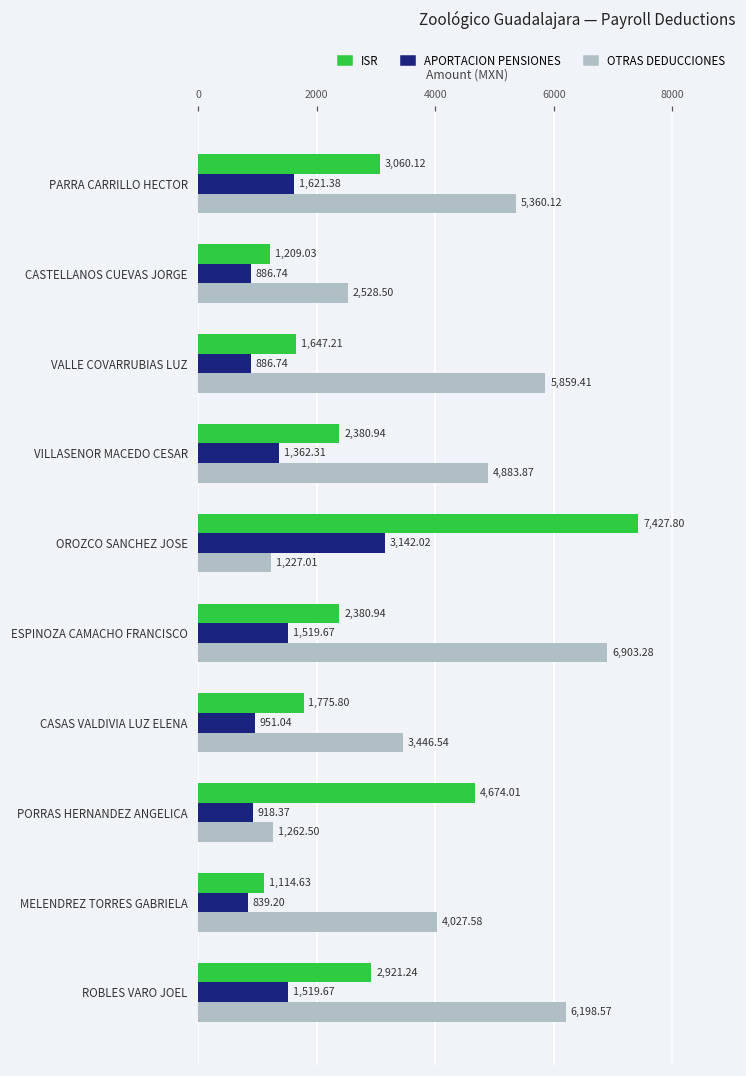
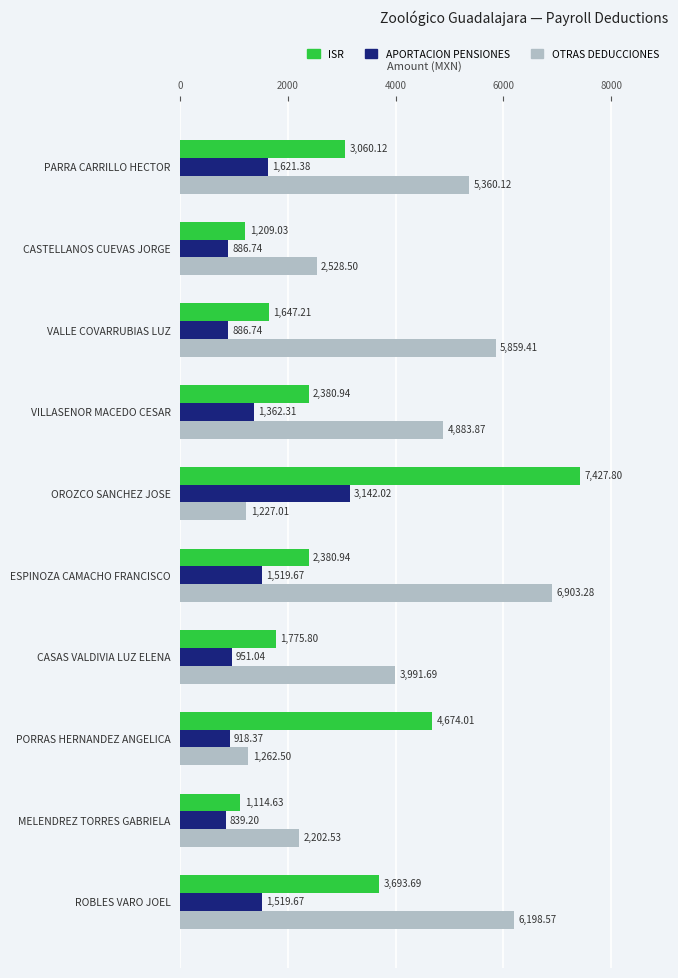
  {
    "ISR": {
      "PARRA CARRILLO HECTOR": "3,060.12",
      "CASTELLANOS CUEVAS JORGE": "1,209.03",
      "VALLE COVARRUBIAS LUZ": "1,647.21",
      "VILLASENOR MACEDO CESAR": "2,380.94",
      "OROZCO SANCHEZ JOSE": "7,427.80",
      "ESPINOZA CAMACHO FRANCISCO": "2,380.94",
      "CASAS VALDIVIA LUZ ELENA": "1,775.80",
      "PORRAS HERNANDEZ ANGELICA": "4,674.01",
      "MELENDREZ TORRES GABRIELA": "1,114.63",
-     "ROBLES VARO JOEL": "2,921.24"
+     "ROBLES VARO JOEL": "3,693.69"
    },
    "APORTACION PENSIONES": {
      "PARRA CARRILLO HECTOR": "1,621.38",
      "CASTELLANOS CUEVAS JORGE": "886.74",
      "VALLE COVARRUBIAS LUZ": "886.74",
      "VILLASENOR MACEDO CESAR": "1,362.31",
      "OROZCO SANCHEZ JOSE": "3,142.02",
      "ESPINOZA CAMACHO FRANCISCO": "1,519.67",
      "CASAS VALDIVIA LUZ ELENA": "951.04",
      "PORRAS HERNANDEZ ANGELICA": "918.37",
      "MELENDREZ TORRES GABRIELA": "839.20",
      "ROBLES VARO JOEL": "1,519.67"
    },
    "OTRAS DEDUCCIONES": {
      "PARRA CARRILLO HECTOR": "5,360.12",
      "CASTELLANOS CUEVAS JORGE": "2,528.50",
      "VALLE COVARRUBIAS LUZ": "5,859.41",
      "VILLASENOR MACEDO CESAR": "4,883.87",
      "OROZCO SANCHEZ JOSE": "1,227.01",
      "ESPINOZA CAMACHO FRANCISCO": "6,903.28",
-     "CASAS VALDIVIA LUZ ELENA": "3,446.54",
+     "CASAS VALDIVIA LUZ ELENA": "3,991.69",
      "PORRAS HERNANDEZ ANGELICA": "1,262.50",
-     "MELENDREZ TORRES GABRIELA": "4,027.58",
+     "MELENDREZ TORRES GABRIELA": "2,202.53",
      "ROBLES VARO JOEL": "6,198.57"
    }
  }
